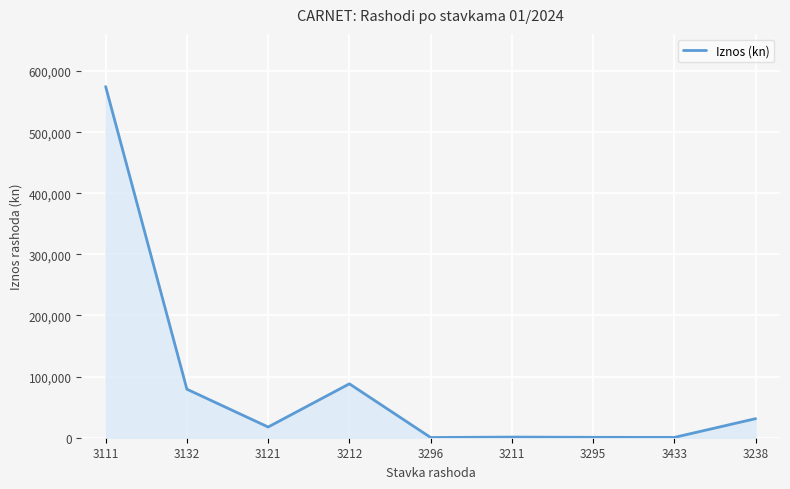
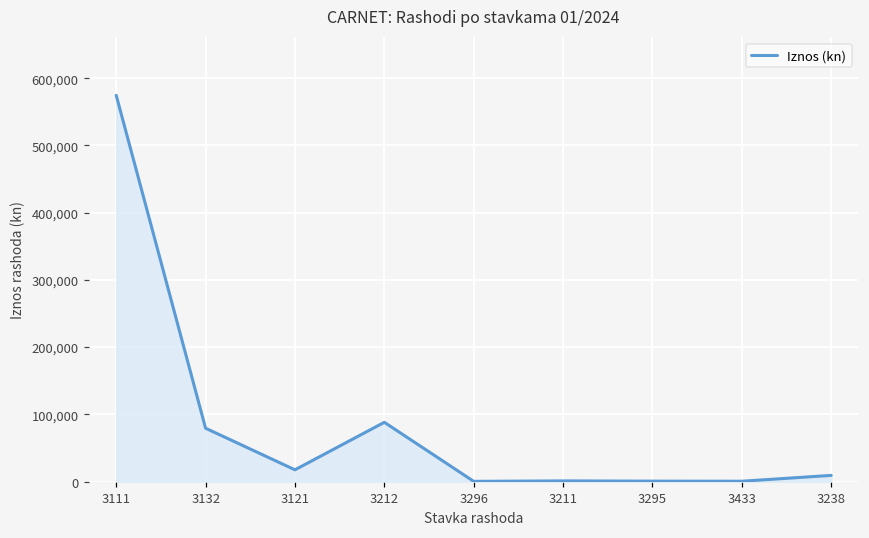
  {
    "3111": "570,000",
    "3132": "80,000",
    "3121": "20,000",
    "3212": "90,000",
    "3296": "0",
    "3211": "0",
    "3295": "0",
    "3433": "0",
-   "3238": "30,000"
+   "3238": "10,000"
  }
